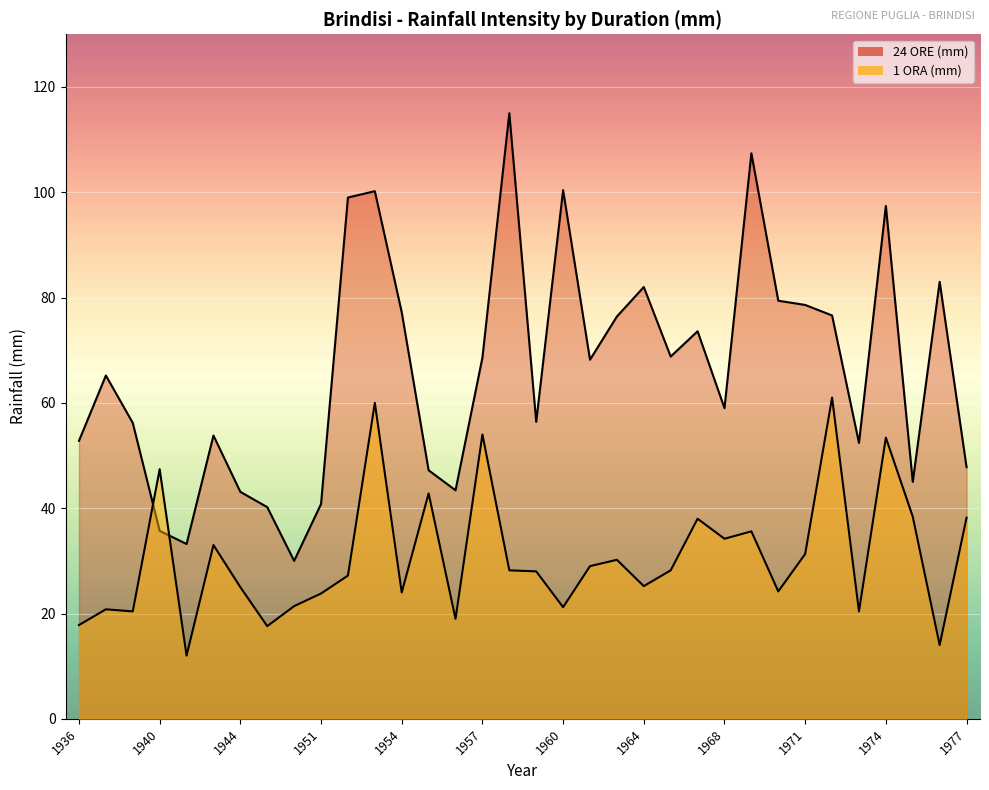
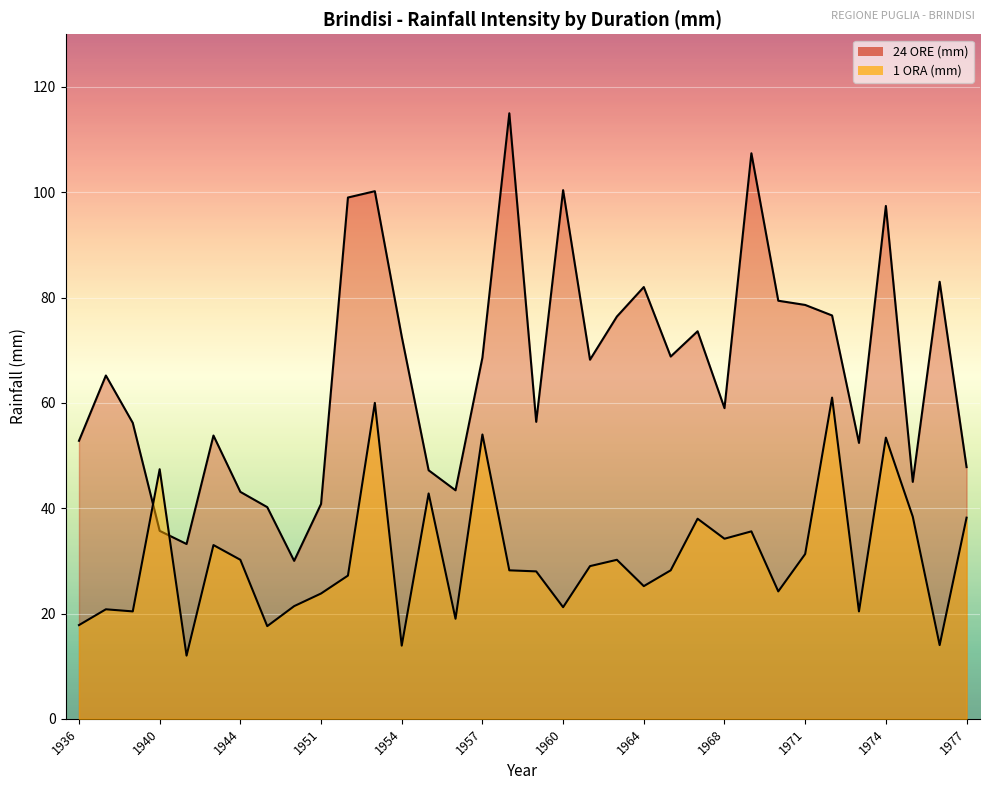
  {
    "24 ORE (mm)": {
      "1936": 53,
      "1940": 36,
      "1944": 43,
      "1951": 41,
-     "1954": 77,
+     "1954": 73,
      "1957": 69,
      "1960": 100,
      "1964": 82,
      "1968": 59,
      "1971": 79,
      "1974": 97,
      "1977": 48
    },
    "1 ORA (mm)": {
      "1936": 18,
      "1940": 47,
-     "1944": 25,
+     "1944": 30,
      "1951": 24,
-     "1954": 24,
+     "1954": 14,
      "1957": 54,
      "1960": 21,
      "1964": 25,
      "1968": 34,
      "1971": 31,
      "1974": 53,
      "1977": 38
    }
  }
